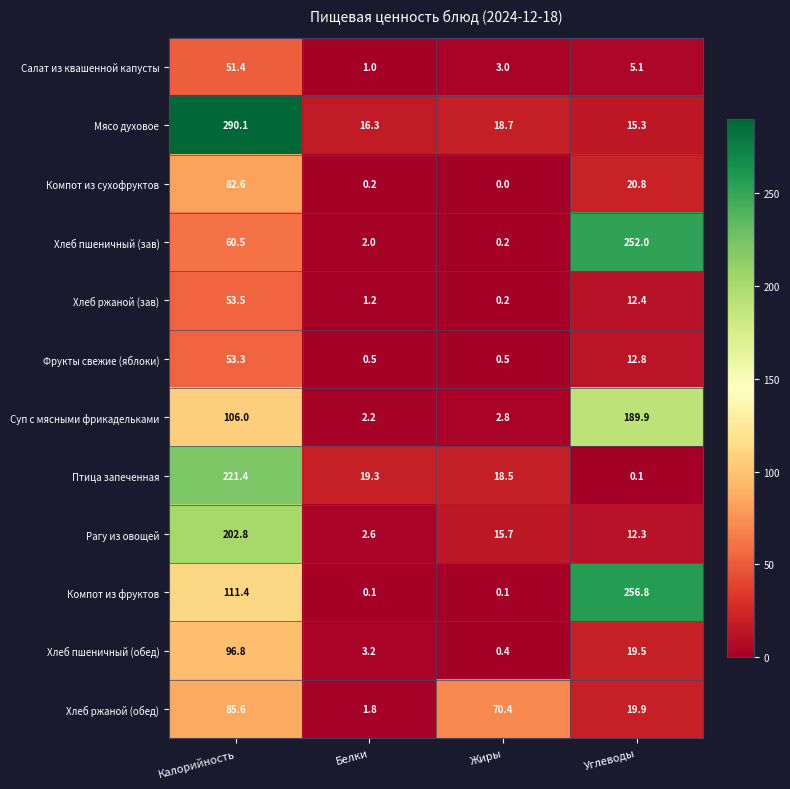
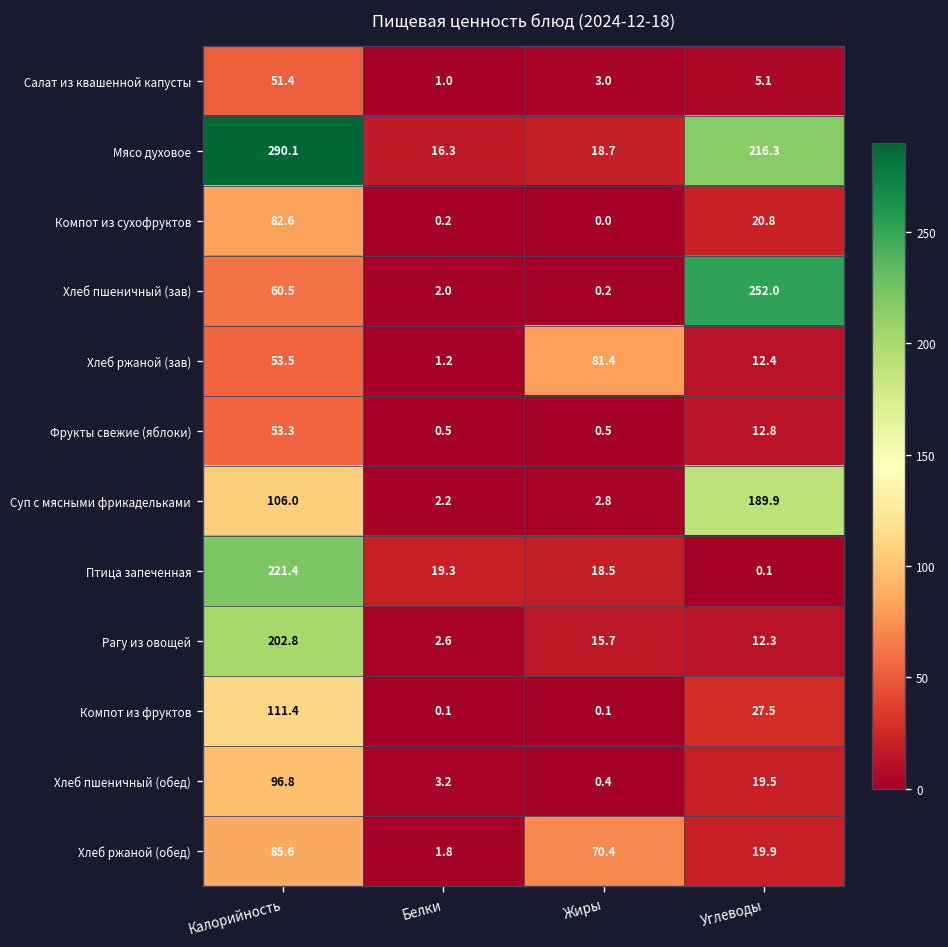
  {
    "Салат из квашенной капусты": {
      "Калорийность": 51.4,
      "Белки": 1.0,
      "Жиры": 3.0,
      "Углеводы": 5.1
    },
    "Мясо духовое": {
      "Калорийность": 290.1,
      "Белки": 16.3,
      "Жиры": 18.7,
-     "Углеводы": 15.3
+     "Углеводы": 216.3
    },
    "Компот из сухофруктов": {
      "Калорийность": 82.6,
      "Белки": 0.2,
      "Жиры": 0.0,
      "Углеводы": 20.8
    },
    "Хлеб пшеничный (зав)": {
      "Калорийность": 60.5,
      "Белки": 2.0,
      "Жиры": 0.2,
      "Углеводы": 252.0
    },
    "Хлеб ржаной (зав)": {
      "Калорийность": 53.5,
      "Белки": 1.2,
-     "Жиры": 0.2,
+     "Жиры": 81.4,
      "Углеводы": 12.4
    },
    "Фрукты свежие (яблоки)": {
      "Калорийность": 53.3,
      "Белки": 0.5,
      "Жиры": 0.5,
      "Углеводы": 12.8
    },
    "Суп с мясными фрикадельками": {
      "Калорийность": 106.0,
      "Белки": 2.2,
      "Жиры": 2.8,
      "Углеводы": 189.9
    },
    "Птица запеченная": {
      "Калорийность": 221.4,
      "Белки": 19.3,
      "Жиры": 18.5,
      "Углеводы": 0.1
    },
    "Рагу из овощей": {
      "Калорийность": 202.8,
      "Белки": 2.6,
      "Жиры": 15.7,
      "Углеводы": 12.3
    },
    "Компот из фруктов": {
      "Калорийность": 111.4,
      "Белки": 0.1,
      "Жиры": 0.1,
-     "Углеводы": 256.8
+     "Углеводы": 27.5
    },
    "Хлеб пшеничный (обед)": {
      "Калорийность": 96.8,
      "Белки": 3.2,
      "Жиры": 0.4,
      "Углеводы": 19.5
    },
    "Хлеб ржаной (обед)": {
      "Калорийность": 85.6,
      "Белки": 1.8,
      "Жиры": 70.4,
      "Углеводы": 19.9
    }
  }
